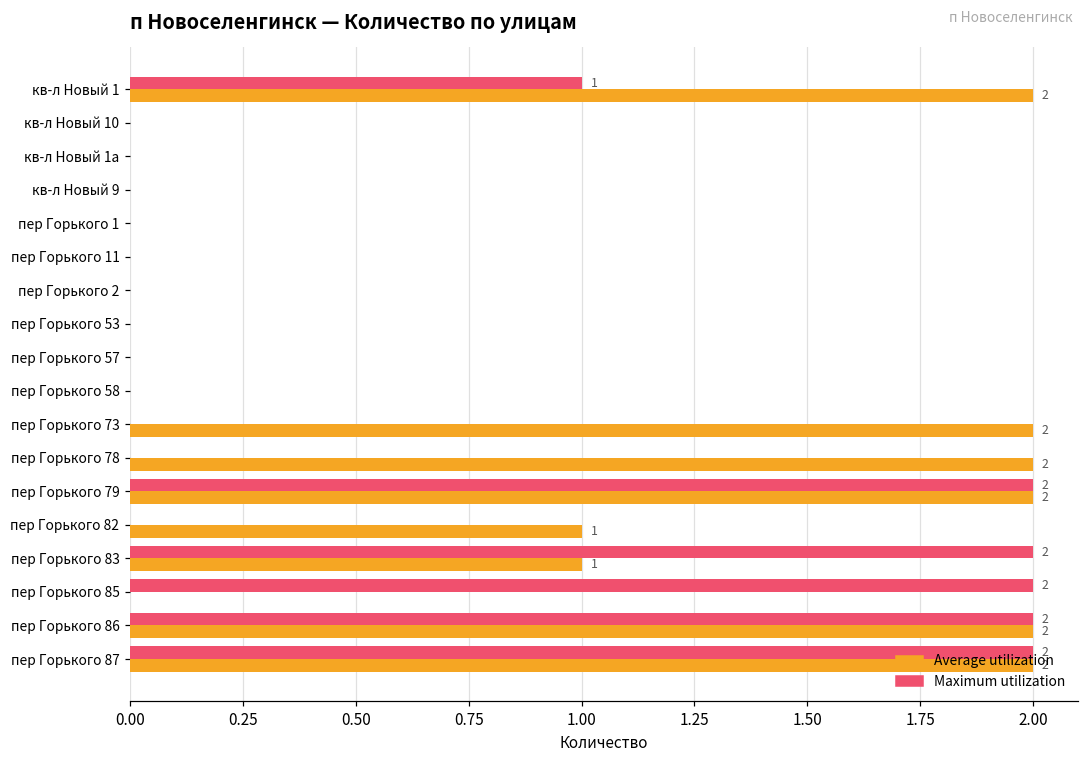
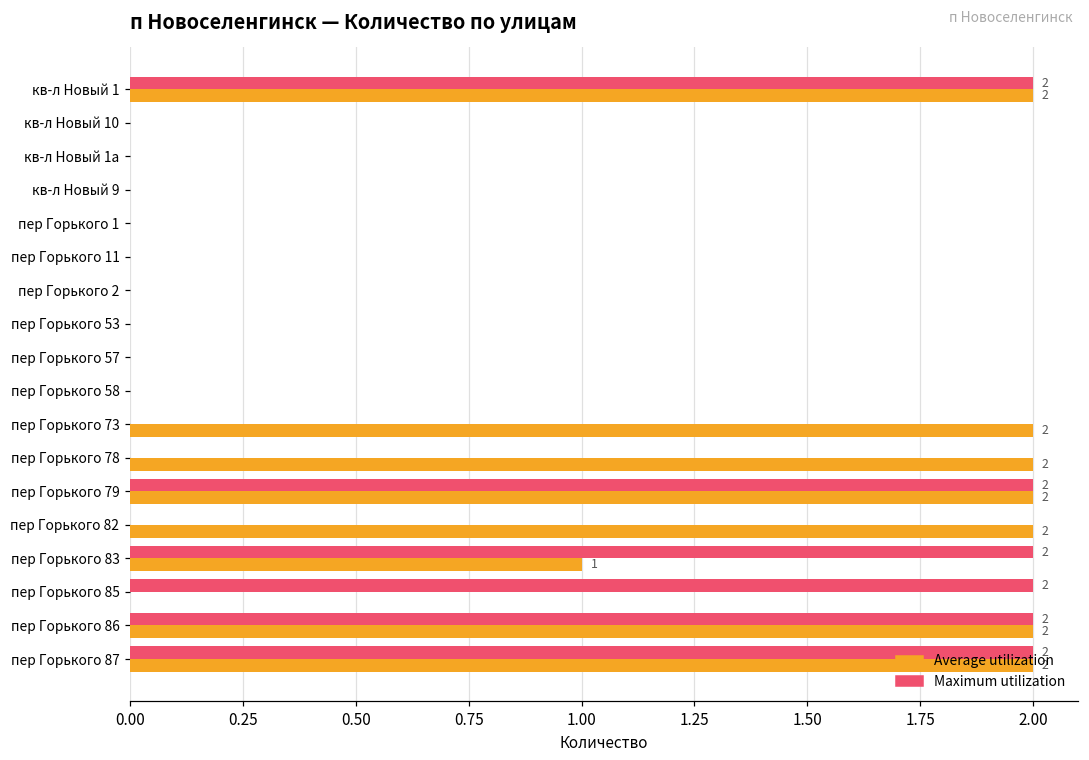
  {
    "Average utilization": {
      "кв-л Новый 1": 2,
      "пер Горького 73": 2,
      "пер Горького 78": 2,
      "пер Горького 79": 2,
-     "пер Горького 82": 1,
+     "пер Горького 82": 2,
      "пер Горького 83": 1,
      "пер Горького 86": 2,
      "пер Горького 87": 2
    },
    "Maximum utilization": {
-     "кв-л Новый 1": 1,
+     "кв-л Новый 1": 2,
      "пер Горького 79": 2,
      "пер Горького 83": 2,
      "пер Горького 85": 2,
      "пер Горького 86": 2,
      "пер Горького 87": 2
    }
  }
